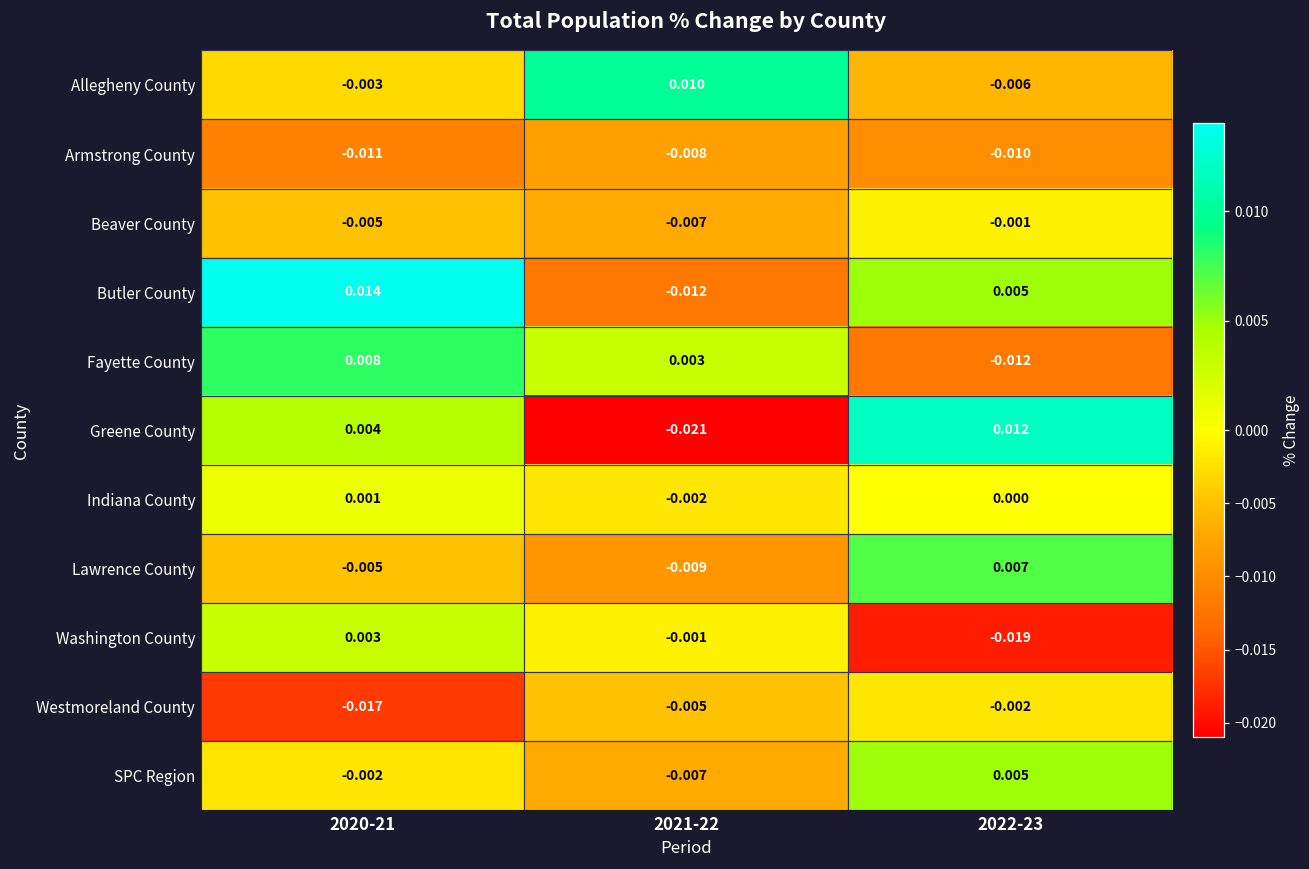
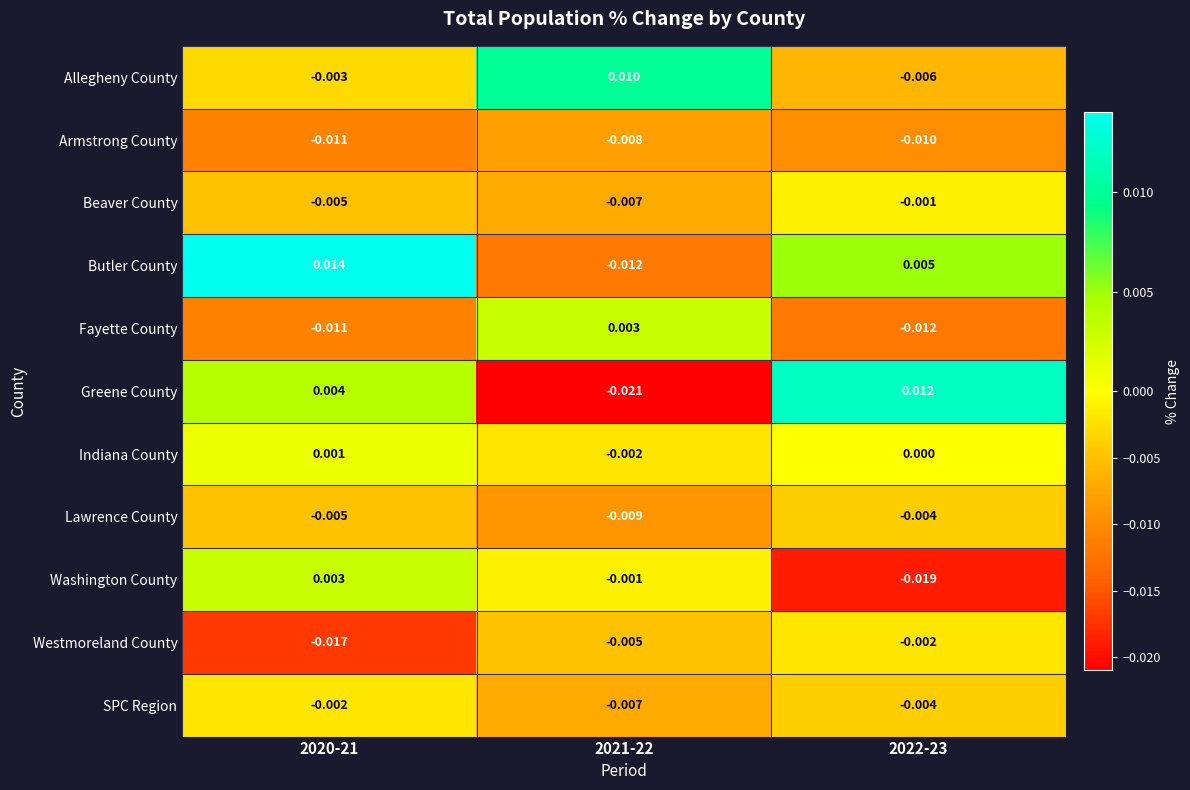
  {
    "Allegheny County": {
      "2020-21": -0.003,
      "2021-22": 0.010,
      "2022-23": -0.006
    },
    "Armstrong County": {
      "2020-21": -0.011,
      "2021-22": -0.008,
      "2022-23": -0.010
    },
    "Beaver County": {
      "2020-21": -0.005,
      "2021-22": -0.007,
      "2022-23": -0.001
    },
    "Butler County": {
      "2020-21": 0.014,
      "2021-22": -0.012,
      "2022-23": 0.005
    },
    "Fayette County": {
-     "2020-21": 0.008,
+     "2020-21": -0.011,
      "2021-22": 0.003,
      "2022-23": -0.012
    },
    "Greene County": {
      "2020-21": 0.004,
      "2021-22": -0.021,
      "2022-23": 0.012
    },
    "Indiana County": {
      "2020-21": 0.001,
      "2021-22": -0.002,
      "2022-23": 0.000
    },
    "Lawrence County": {
      "2020-21": -0.005,
      "2021-22": -0.009,
-     "2022-23": 0.007
+     "2022-23": -0.004
    },
    "Washington County": {
      "2020-21": 0.003,
      "2021-22": -0.001,
      "2022-23": -0.019
    },
    "Westmoreland County": {
      "2020-21": -0.017,
      "2021-22": -0.005,
      "2022-23": -0.002
    },
    "SPC Region": {
      "2020-21": -0.002,
      "2021-22": -0.007,
-     "2022-23": 0.005
+     "2022-23": -0.004
    }
  }
